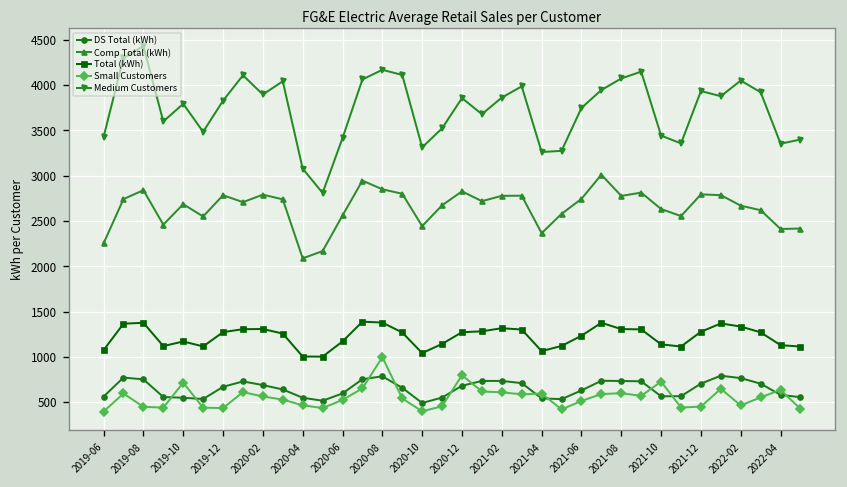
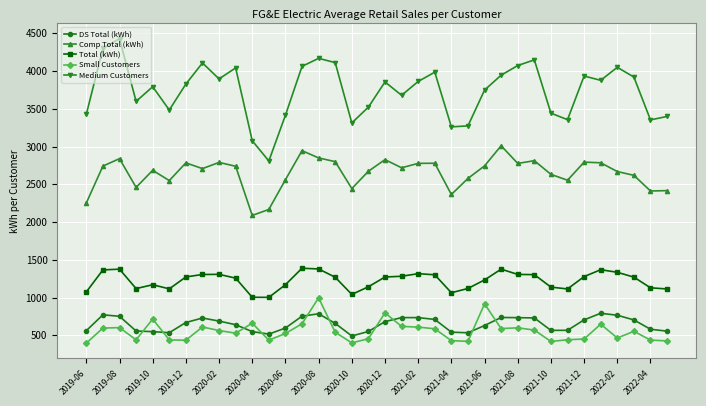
  {
    "Small Customers": {
      "2019-06": 400,
-     "2019-08": 400,
+     "2019-08": 600,
      "2019-10": 700,
      "2019-12": 400,
      "2020-02": 600,
-     "2020-04": 500,
+     "2020-04": 700,
      "2020-06": 500,
      "2020-08": 1000,
      "2020-10": 400,
      "2020-12": 800,
      "2021-02": 600,
-     "2021-04": 600,
-     "2021-06": 500,
+     "2021-04": 400,
+     "2021-06": 900,
      "2021-08": 600,
-     "2021-10": 700,
+     "2021-10": 400,
      "2021-12": 500,
      "2022-02": 500,
-     "2022-04": 600
+     "2022-04": 400
    }
  }
